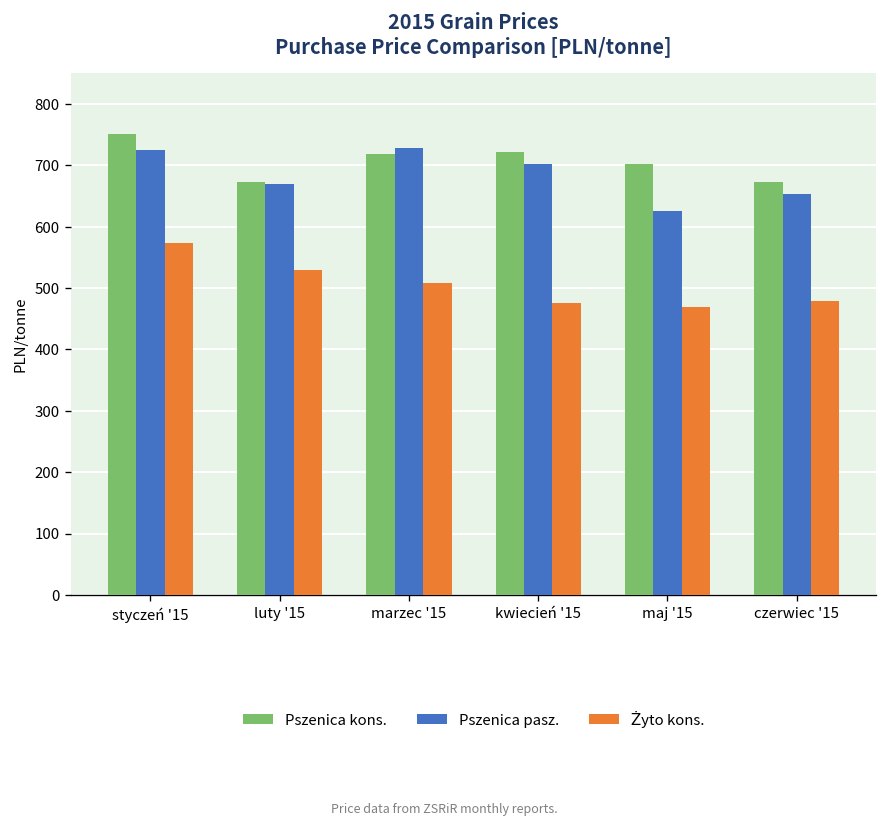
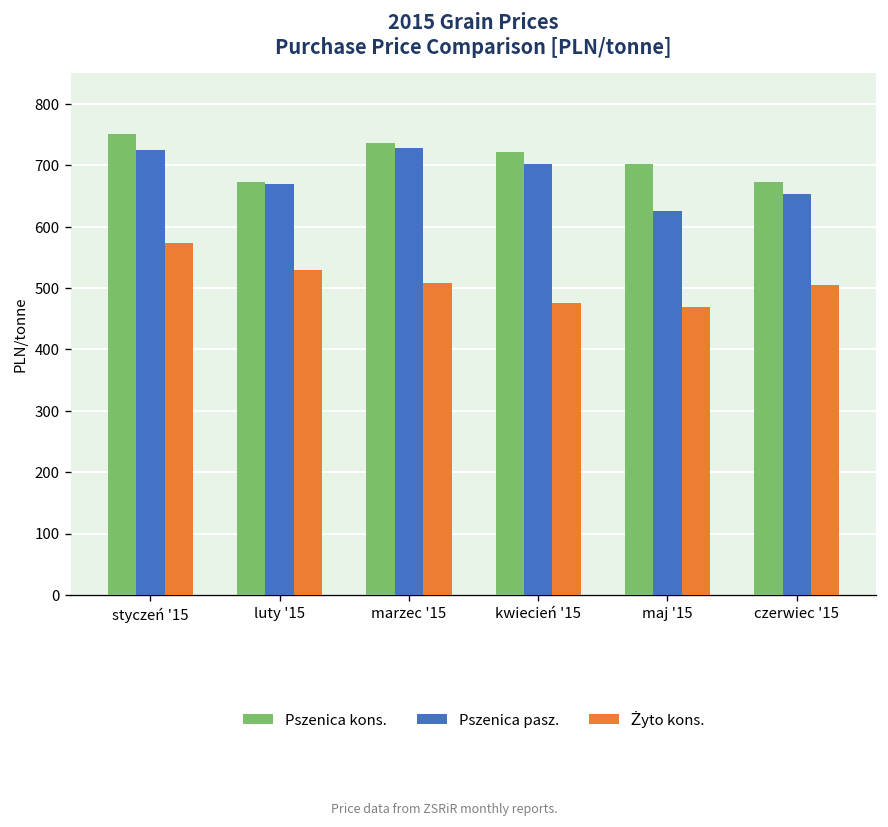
  {
    "Pszenica kons.": {
      "styczeń '15": 750,
      "luty '15": 670,
-     "marzec '15": 720,
+     "marzec '15": 740,
      "kwiecień '15": 720,
      "maj '15": 700,
      "czerwiec '15": 670
    },
    "Pszenica pasz.": {
      "styczeń '15": 720,
      "luty '15": 670,
      "marzec '15": 730,
      "kwiecień '15": 700,
      "maj '15": 630,
      "czerwiec '15": 650
    },
    "Żyto kons.": {
      "styczeń '15": 570,
      "luty '15": 530,
      "marzec '15": 510,
      "kwiecień '15": 480,
      "maj '15": 470,
-     "czerwiec '15": 480
+     "czerwiec '15": 510
    }
  }
